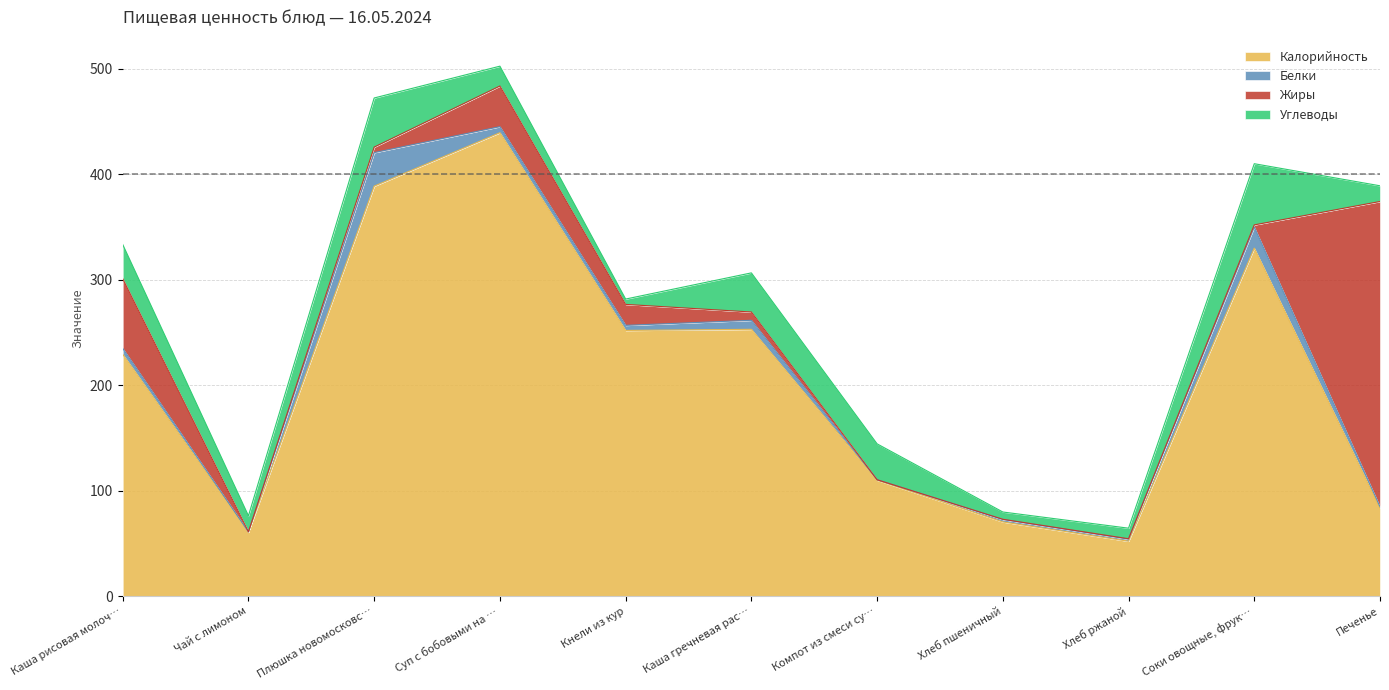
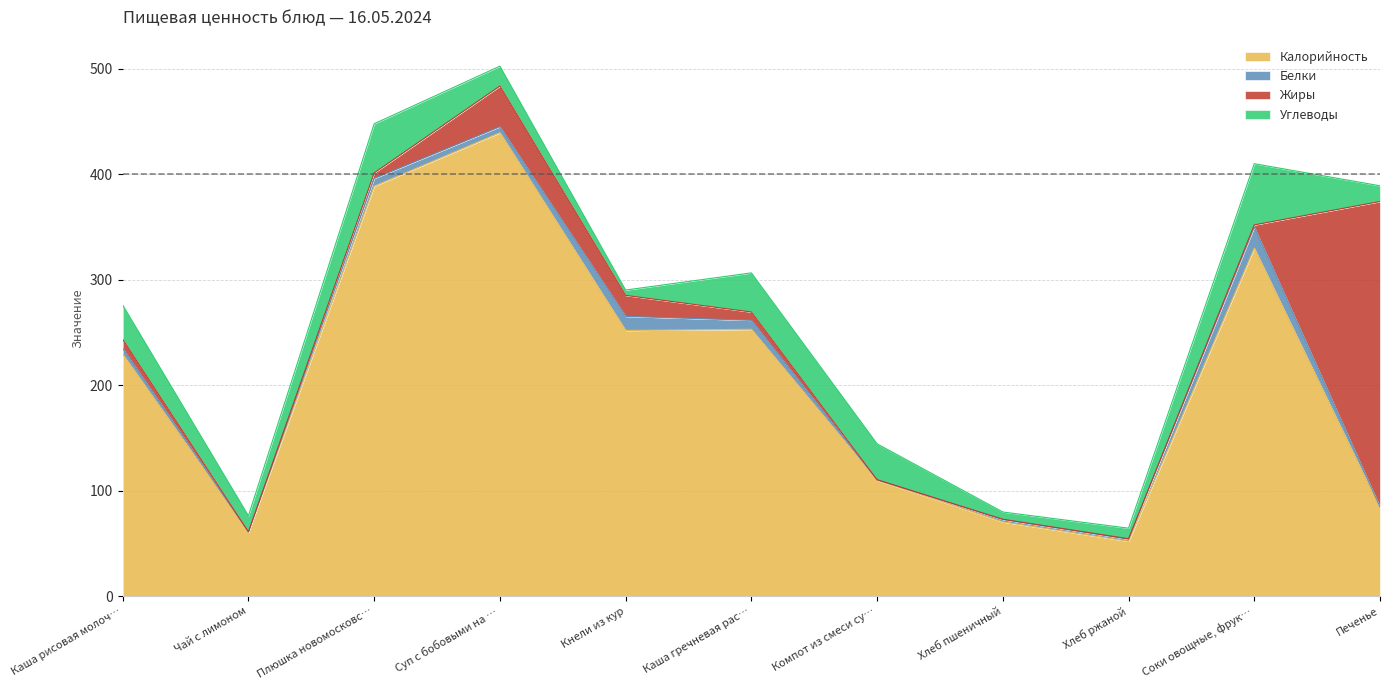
  {
    "Калорийность": {
      "Каша рисовая молоч…": 229,
      "Плюшка новомосковс…": 389,
      "Суп с бобовыми на …": 439,
      "Кнели из кур": 252,
      "Каша гречневая рас…": 253,
      "Соки овощные, фрук…": 330
    },
    "Белки": {
      "Каша рисовая молоч…": 6,
-     "Плюшка новомосковс…": 32,
+     "Плюшка новомосковс…": 7,
      "Суп с бобовыми на …": 6,
-     "Кнели из кур": 5,
+     "Кнели из кур": 13,
      "Каша гречневая рас…": 9
    },
    "Жиры": {
-     "Каша рисовая молоч…": 66,
+     "Каша рисовая молоч…": 9,
      "Плюшка новомосковс…": 5,
      "Суп с бобовыми на …": 39,
      "Кнели из кур": 20,
      "Каша гречневая рас…": 8,
      "Печенье": 289
    },
    "Углеводы": {
      "Каша рисовая молоч…": 32,
      "Чай с лимоном": 15,
      "Плюшка новомосковс…": 47,
      "Суп с бобовыми на …": 19,
      "Кнели из кур": 5,
      "Каша гречневая рас…": 37,
      "Компот из смеси су…": 34,
      "Хлеб пшеничный": 7,
      "Хлеб ржаной": 10,
      "Соки овощные, фрук…": 58,
      "Печенье": 15
    }
  }
